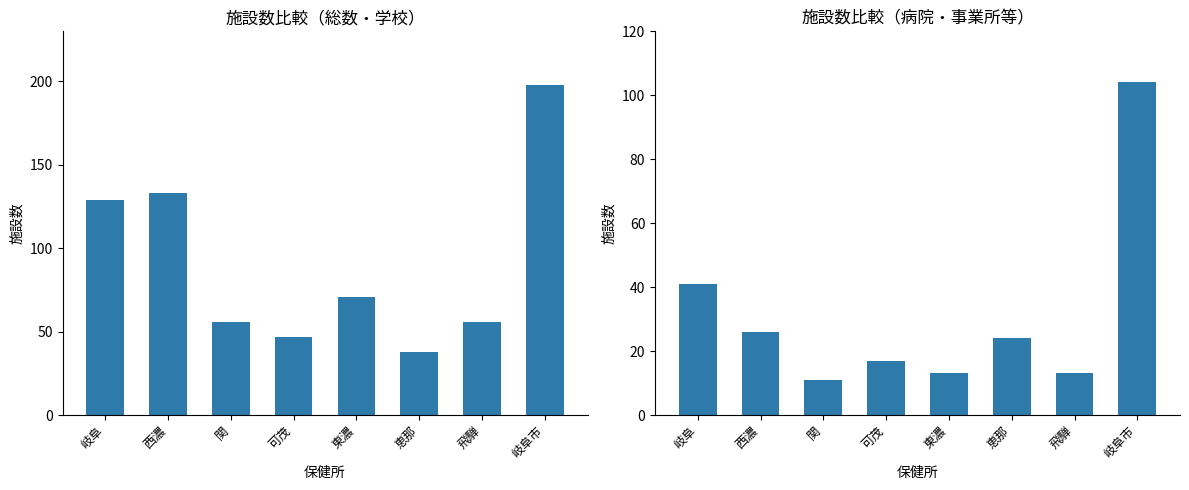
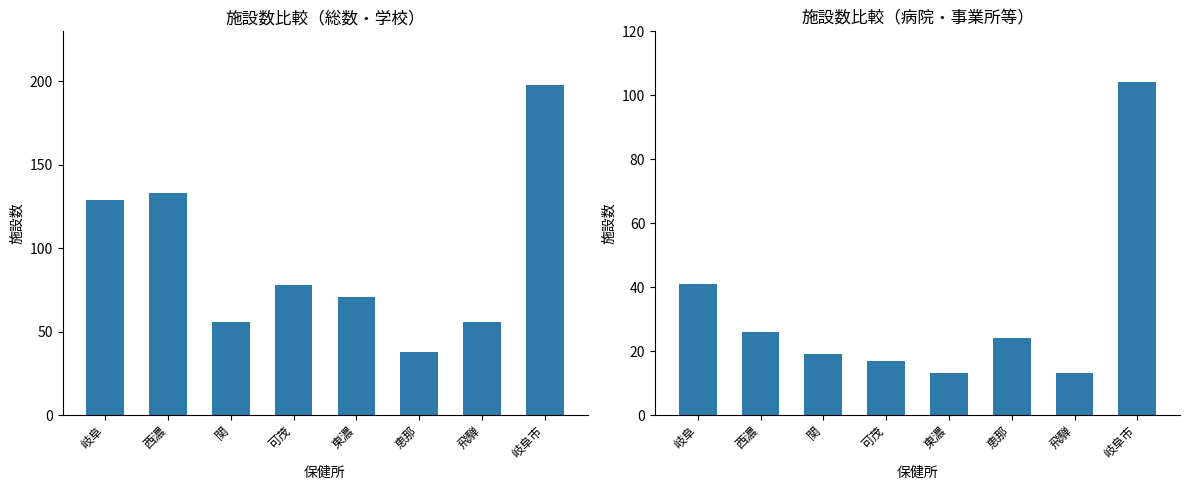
  {
    "施設数比較（総数・学校）": {
      "岐阜": 129,
      "西濃": 133,
      "関": 56,
-     "可茂": 47,
+     "可茂": 78,
      "東濃": 71,
      "恵那": 38,
      "飛騨": 56,
      "岐阜市": 198
    },
    "施設数比較（病院・事業所等）": {
      "岐阜": 41,
      "西濃": 26,
-     "関": 11,
+     "関": 19,
      "可茂": 17,
      "東濃": 13,
      "恵那": 24,
      "飛騨": 13,
      "岐阜市": 104
    }
  }
